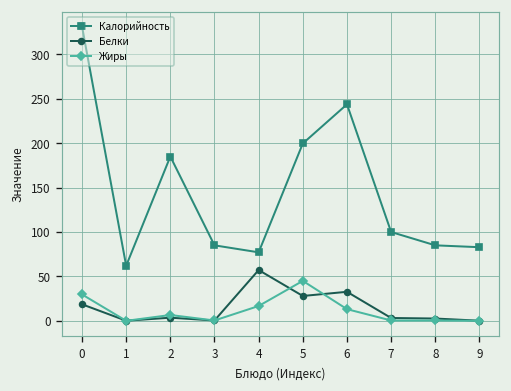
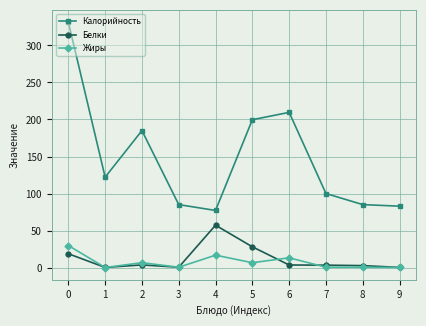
  {
    "Калорийность": {
-     "1": 60,
+     "1": 120,
      "2": 190,
      "3": 90,
      "4": 80,
      "5": 200,
-     "6": 240,
+     "6": 210,
      "7": 100,
      "8": 90,
      "9": 80
    },
    "Белки": {
      "0": 20,
      "4": 60,
      "5": 30,
-     "6": 30
+     "6": 0
    },
    "Жиры": {
      "0": 30,
      "4": 20,
-     "5": 50,
+     "5": 10,
      "6": 10
    }
  }
